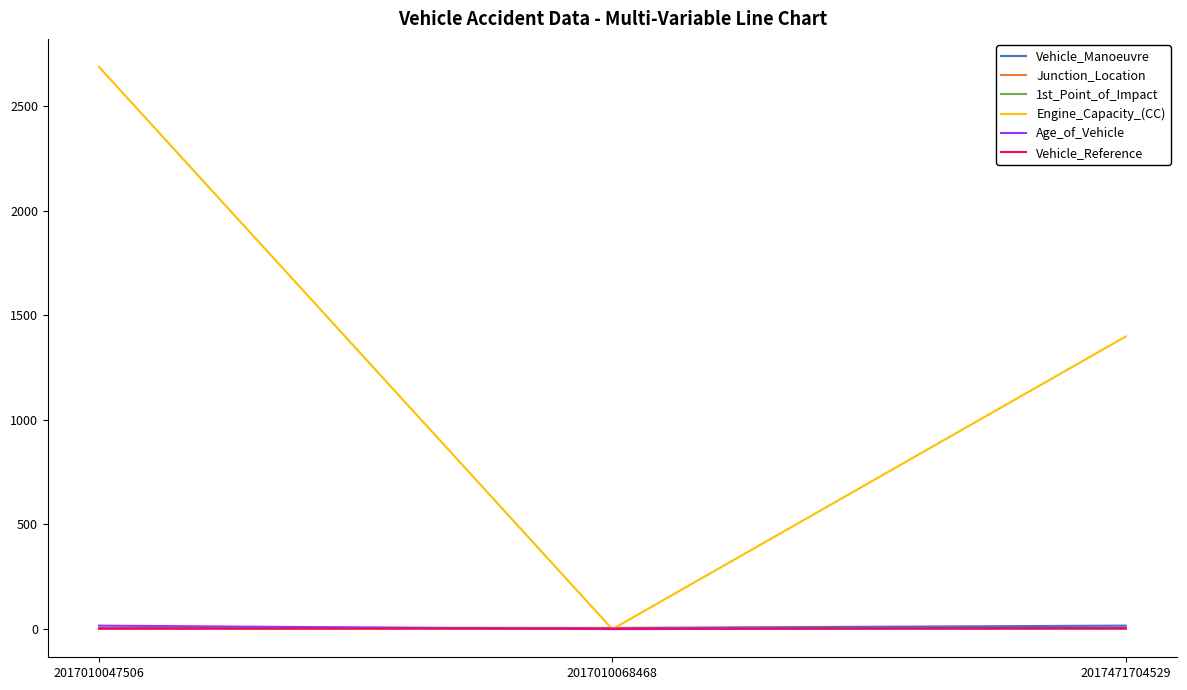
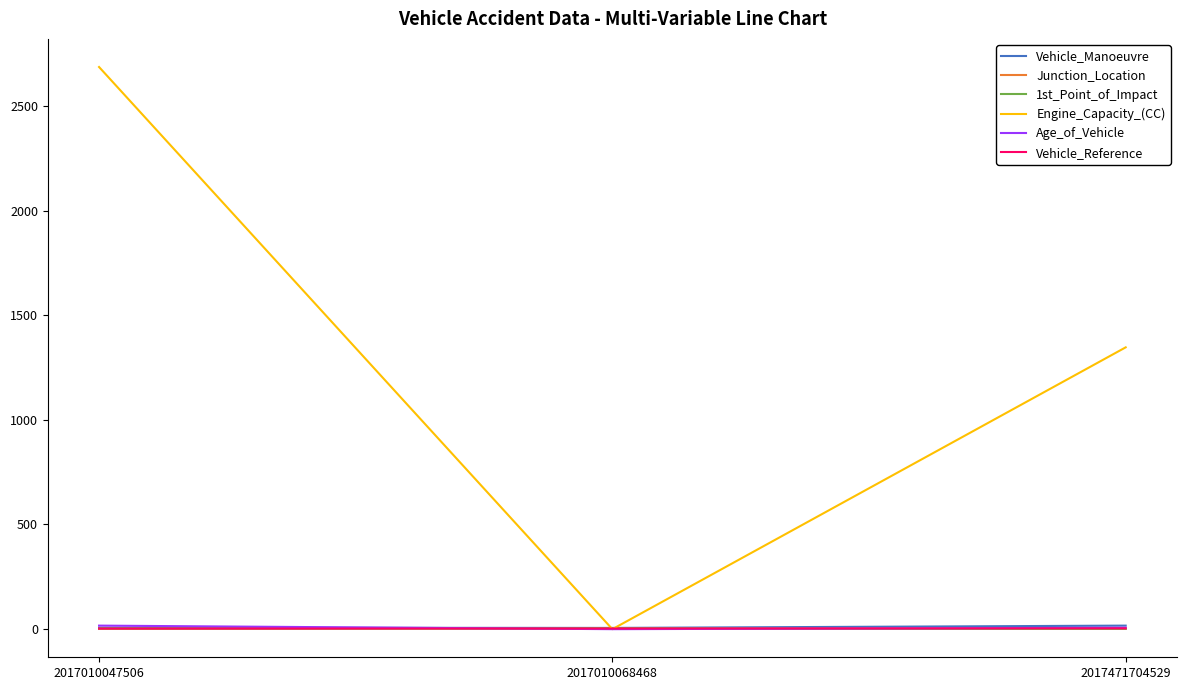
  {
    "Engine_Capacity_(CC)": {
      "2017010047506": 2690,
-     "2017471704529": 1400
+     "2017471704529": 1350
    }
  }
